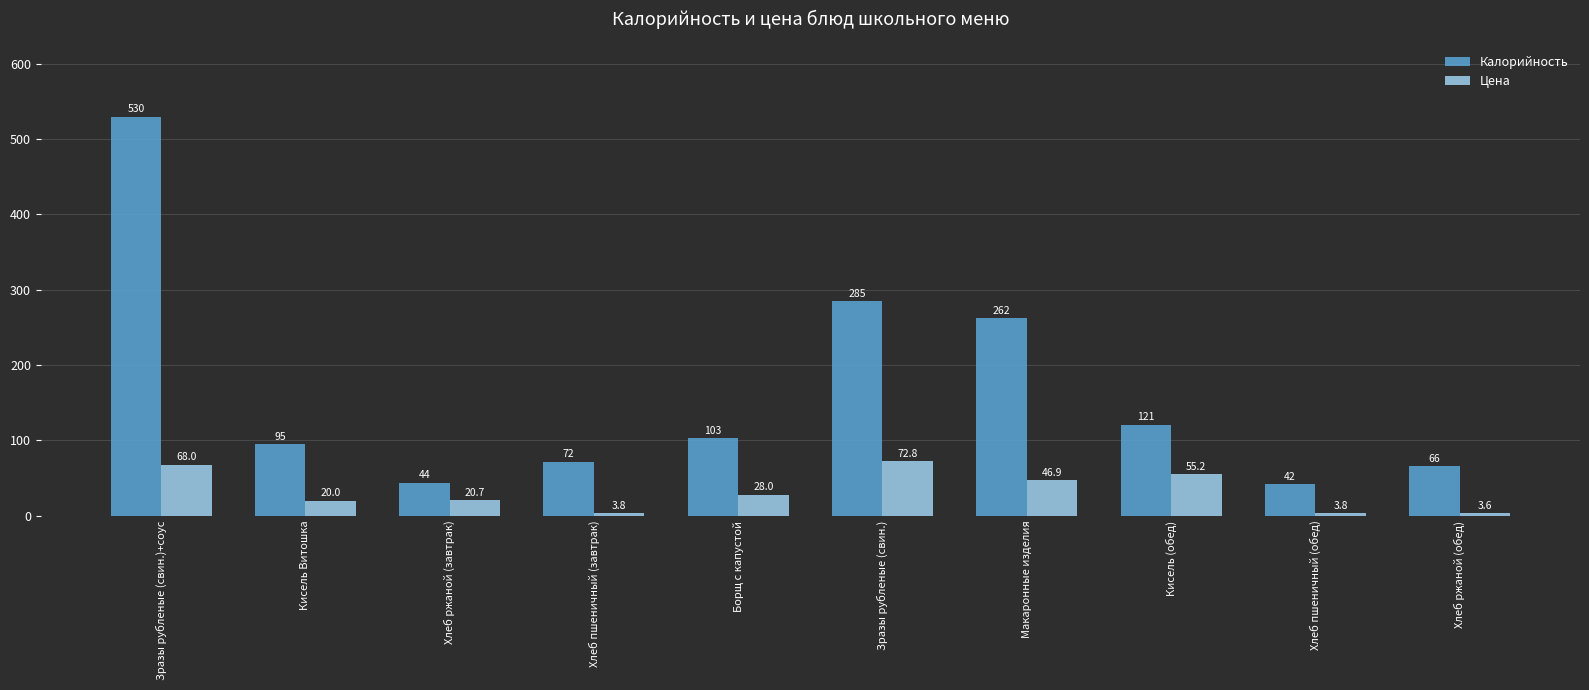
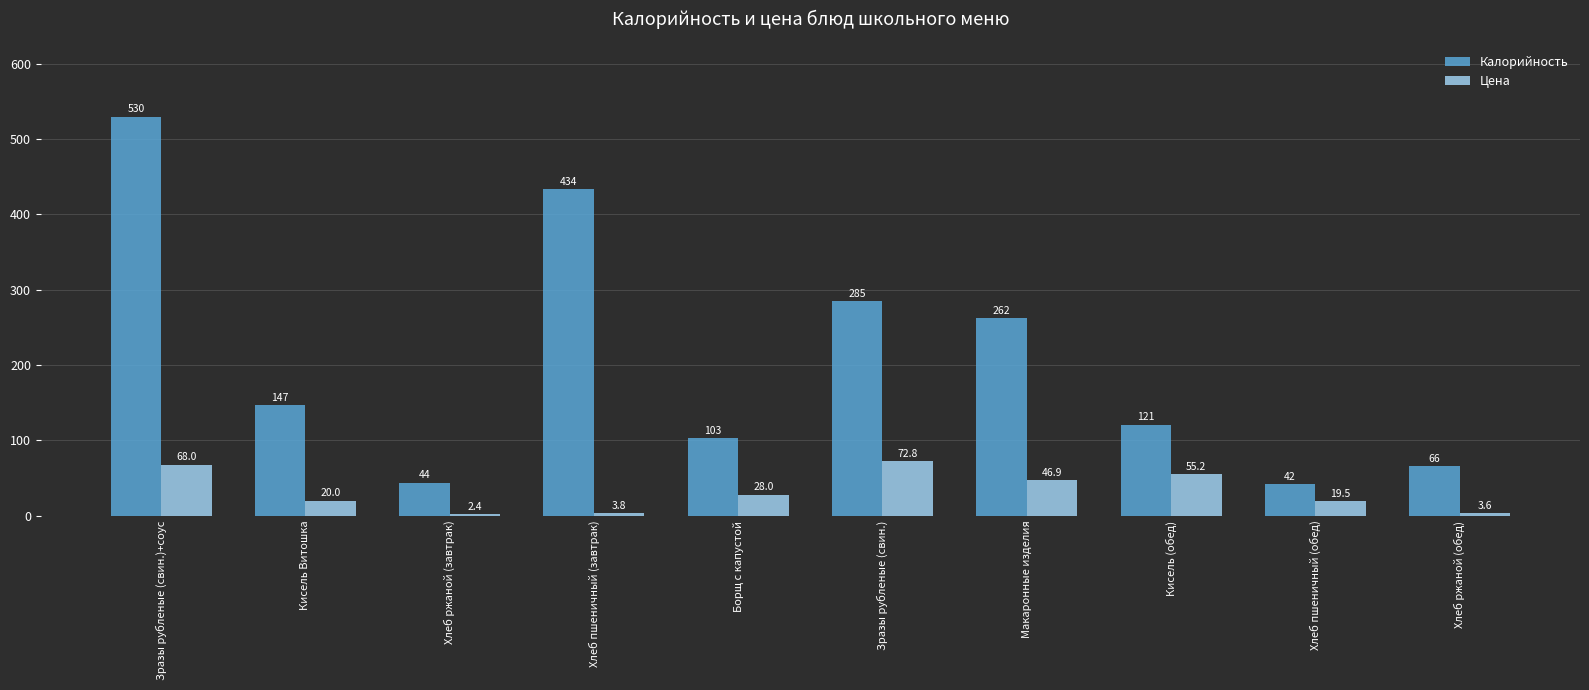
  {
    "Калорийность": {
      "Зразы рубленые (свин.)+соус": 530,
-     "Кисель Витошка": 95,
+     "Кисель Витошка": 147,
      "Хлеб ржаной (завтрак)": 44,
-     "Хлеб пшеничный (завтрак)": 72,
+     "Хлеб пшеничный (завтрак)": 434,
      "Борщ с капустой": 103,
      "Зразы рубленые (свин.)": 285,
      "Макаронные изделия": 262,
      "Кисель (обед)": 121,
      "Хлеб пшеничный (обед)": 42,
      "Хлеб ржаной (обед)": 66
    },
    "Цена": {
      "Зразы рубленые (свин.)+соус": 68.0,
      "Кисель Витошка": 20.0,
-     "Хлеб ржаной (завтрак)": 20.7,
+     "Хлеб ржаной (завтрак)": 2.4,
      "Хлеб пшеничный (завтрак)": 3.8,
      "Борщ с капустой": 28.0,
      "Зразы рубленые (свин.)": 72.8,
      "Макаронные изделия": 46.9,
      "Кисель (обед)": 55.2,
-     "Хлеб пшеничный (обед)": 3.8,
+     "Хлеб пшеничный (обед)": 19.5,
      "Хлеб ржаной (обед)": 3.6
    }
  }
